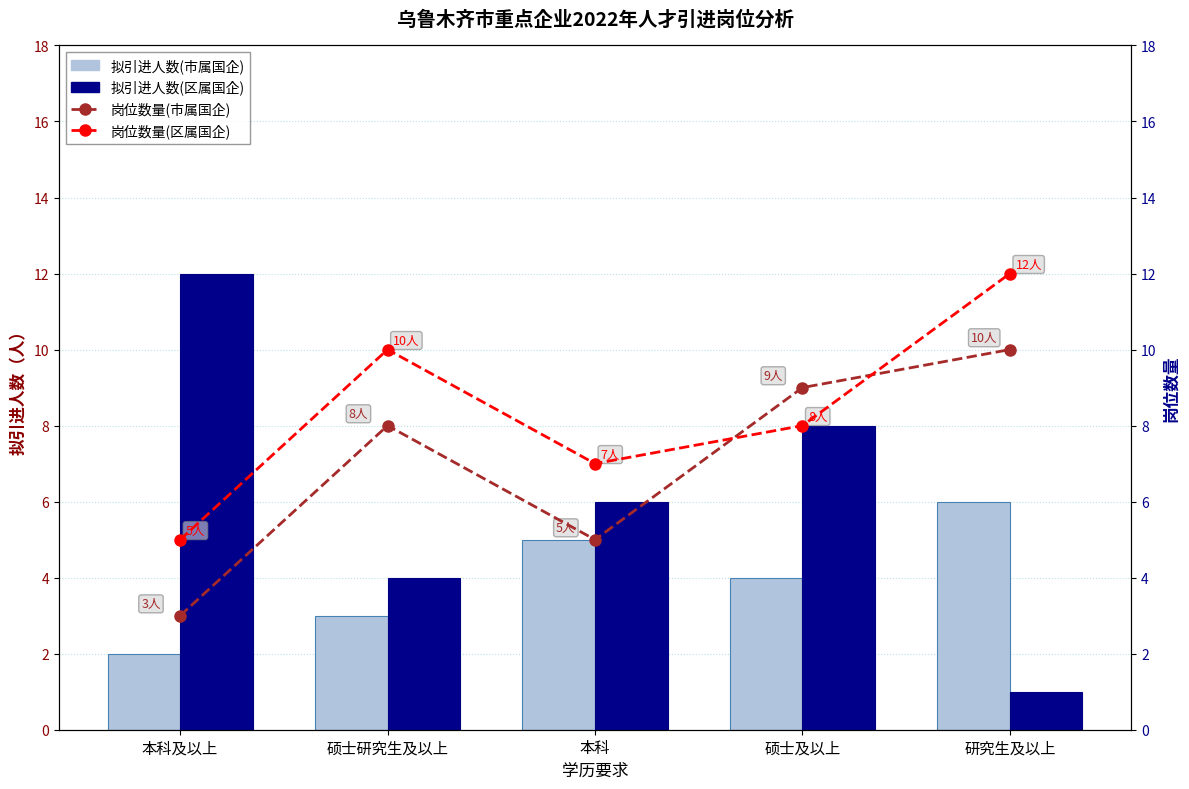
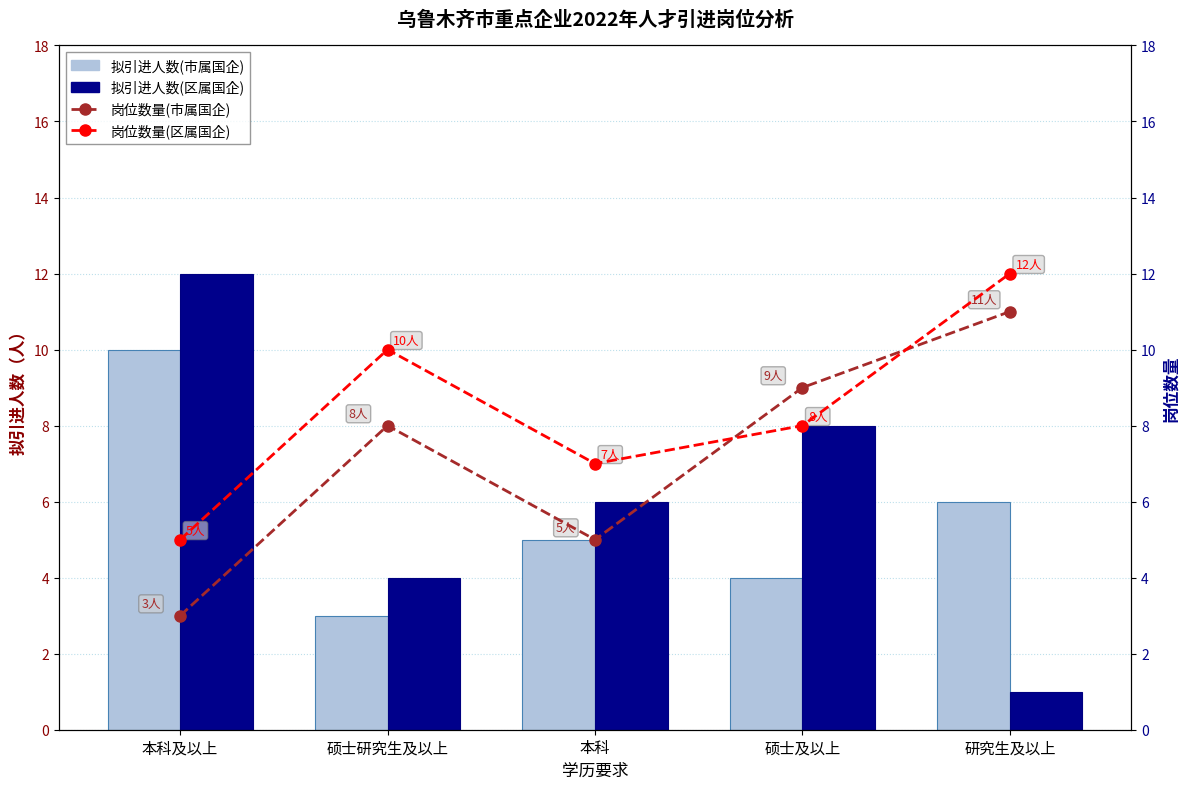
  {
    "拟引进人数(市属国企)": {
-     "本科及以上": "2",
+     "本科及以上": "10",
      "硕士研究生及以上": "3",
      "硕士及以上": "4",
      "研究生及以上": "6"
    },
    "拟引进人数(区属国企)": {
      "硕士研究生及以上": "4",
      "本科": "6",
      "研究生及以上": "1"
    },
    "岗位数量(市属国企)": {
-     "研究生及以上": "10人"
+     "研究生及以上": "11人"
    }
  }
